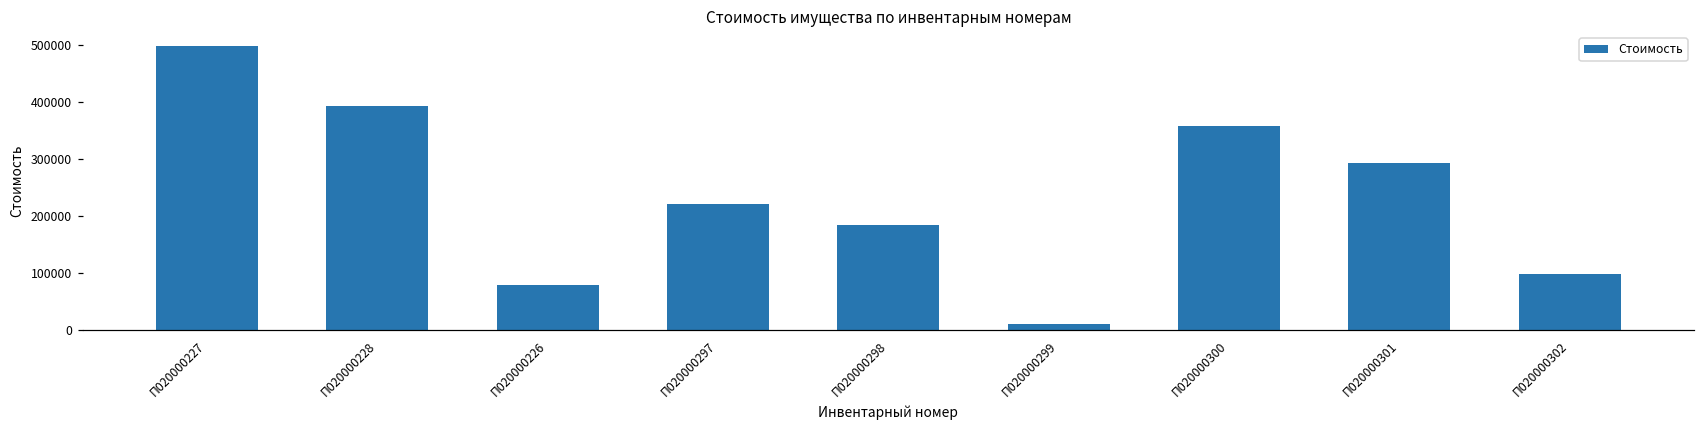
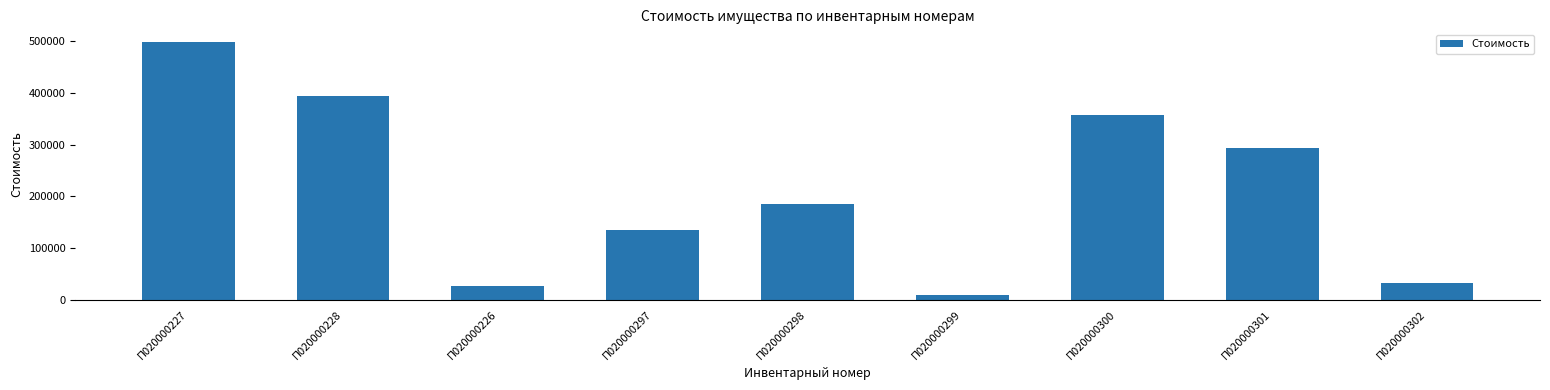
  {
    "П020000227": 500000,
    "П020000228": 390000,
-   "П020000226": 80000,
-   "П020000297": 220000,
+   "П020000226": 30000,
+   "П020000297": 130000,
    "П020000298": 180000,
    "П020000299": 10000,
    "П020000300": 360000,
    "П020000301": 290000,
-   "П020000302": 100000
+   "П020000302": 30000
  }
